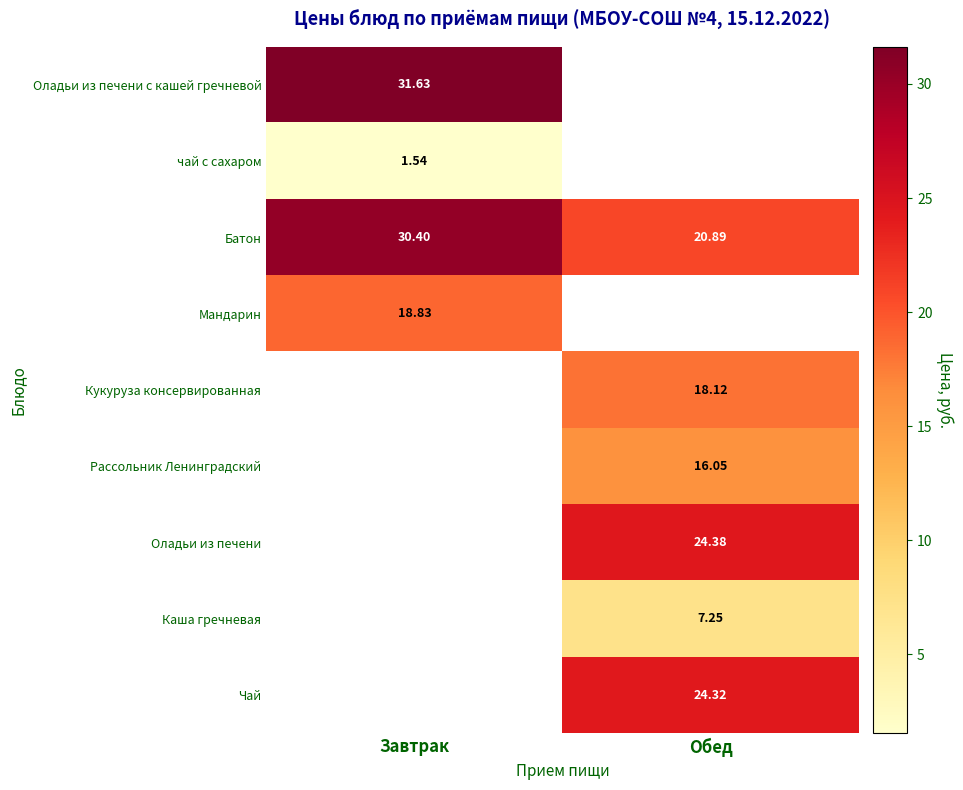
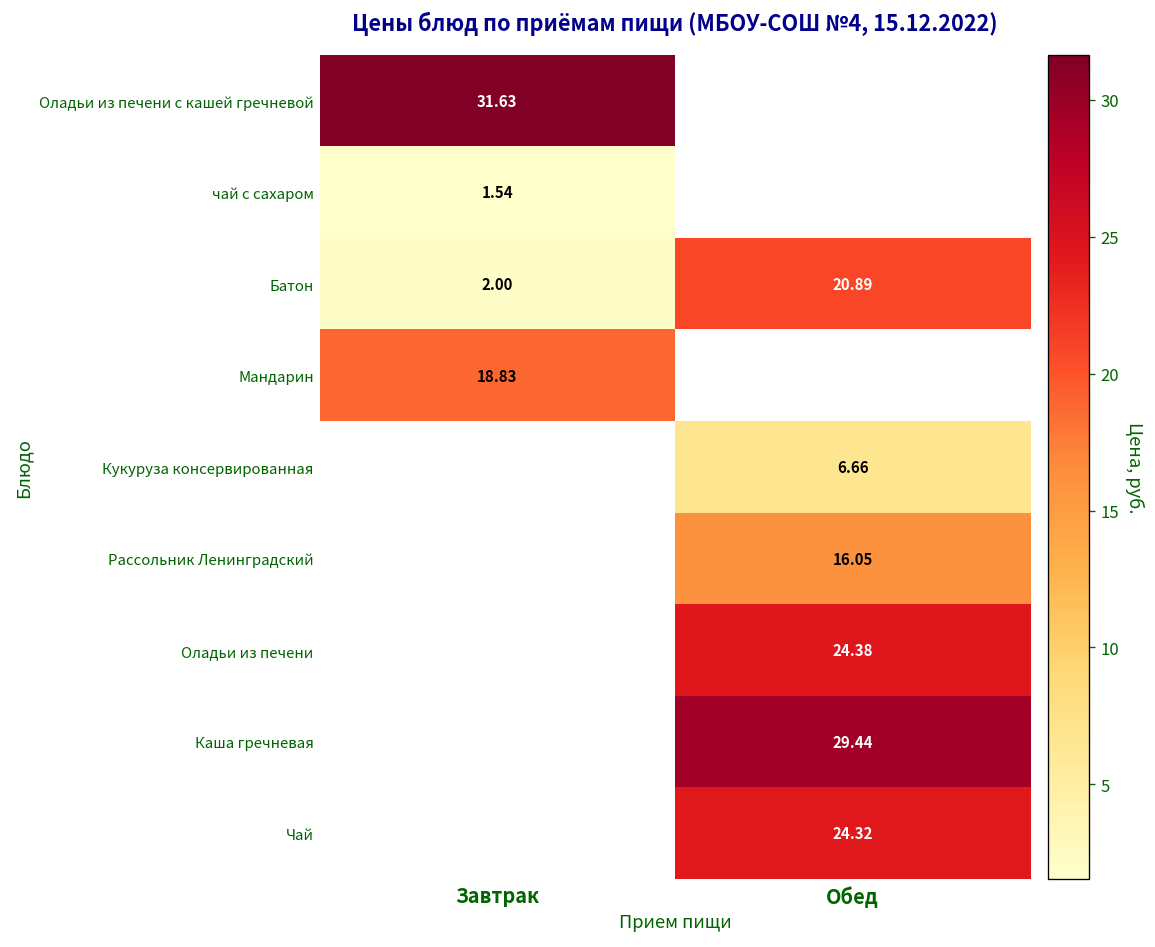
  {
    "Оладьи из печени с кашей гречневой": {
      "Завтрак": 31.63
    },
    "чай с сахаром": {
      "Завтрак": 1.54
    },
    "Батон": {
-     "Завтрак": 30.40,
+     "Завтрак": 2.00,
      "Обед": 20.89
    },
    "Мандарин": {
      "Завтрак": 18.83
    },
    "Кукуруза консервированная": {
-     "Обед": 18.12
+     "Обед": 6.66
    },
    "Рассольник Ленинградский": {
      "Обед": 16.05
    },
    "Оладьи из печени": {
      "Обед": 24.38
    },
    "Каша гречневая": {
-     "Обед": 7.25
+     "Обед": 29.44
    },
    "Чай": {
      "Обед": 24.32
    }
  }
